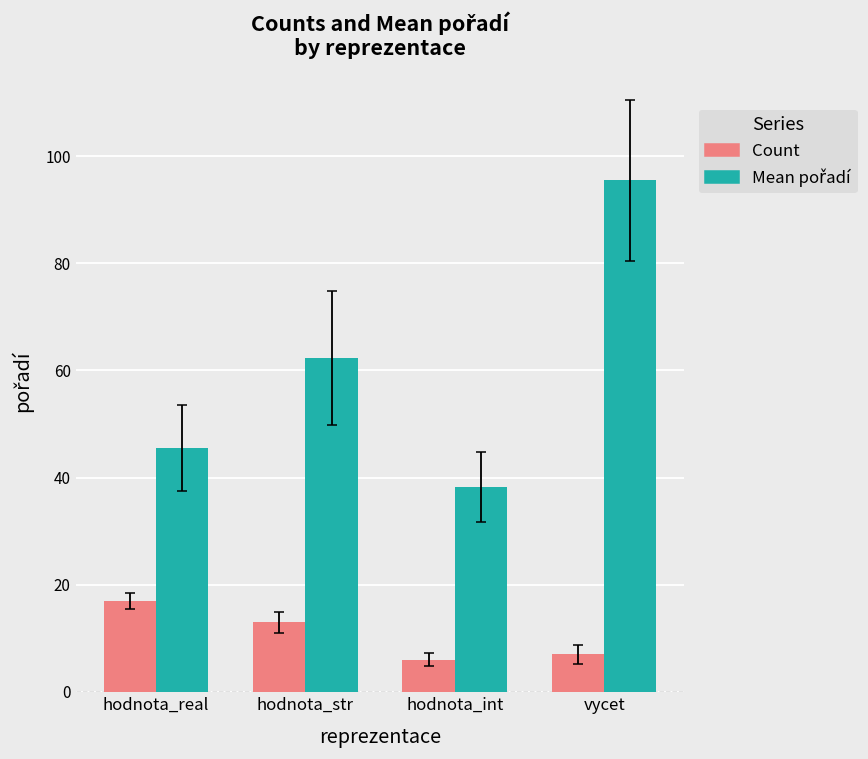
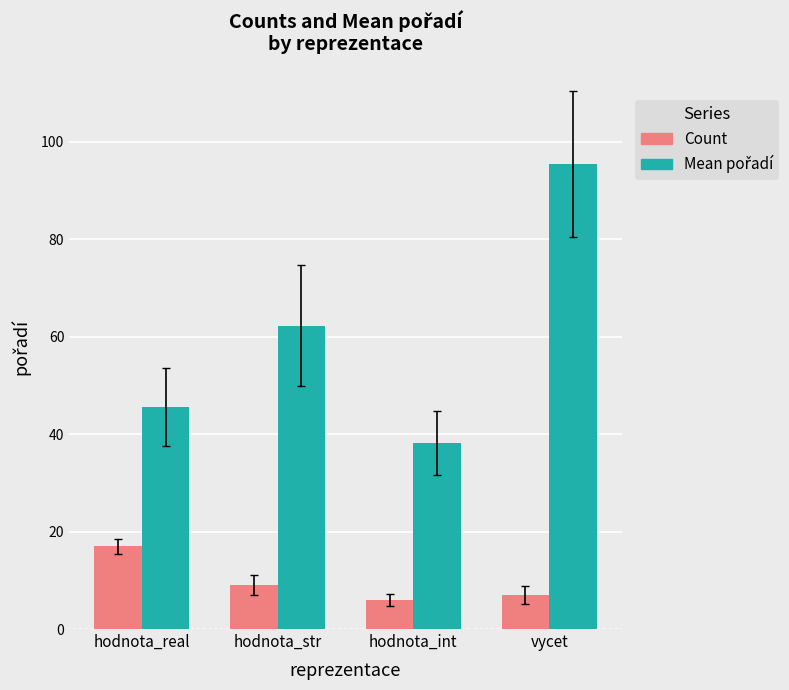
  {
    "Count": {
      "hodnota_real": 17,
-     "hodnota_str": 13,
+     "hodnota_str": 9,
      "hodnota_int": 6,
      "vycet": 7
    }
  }
